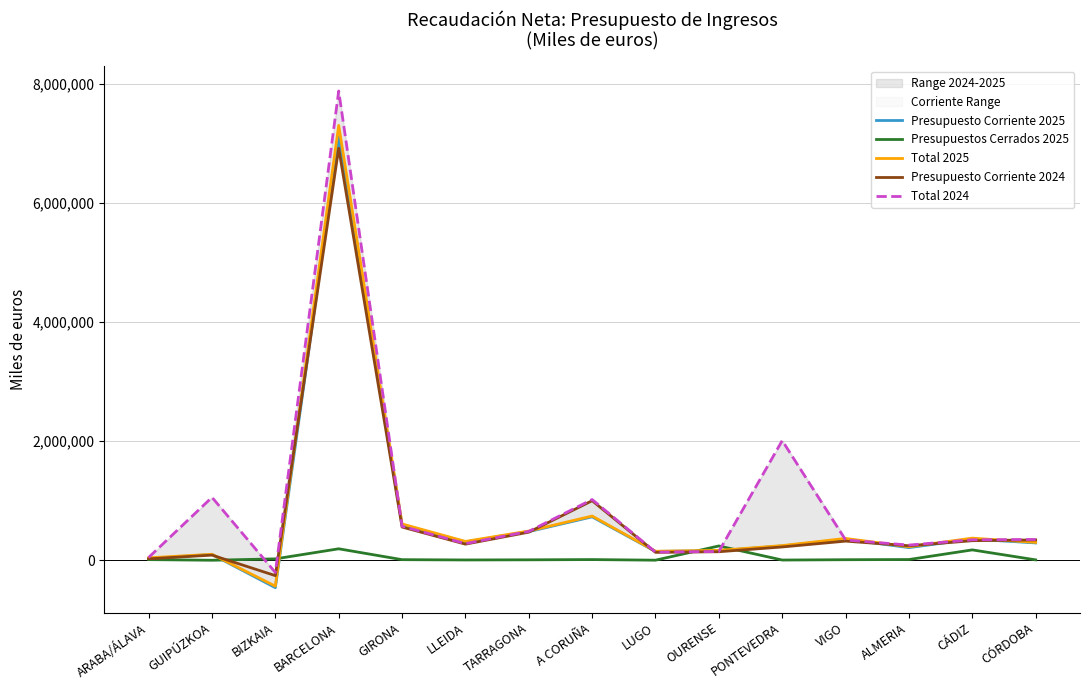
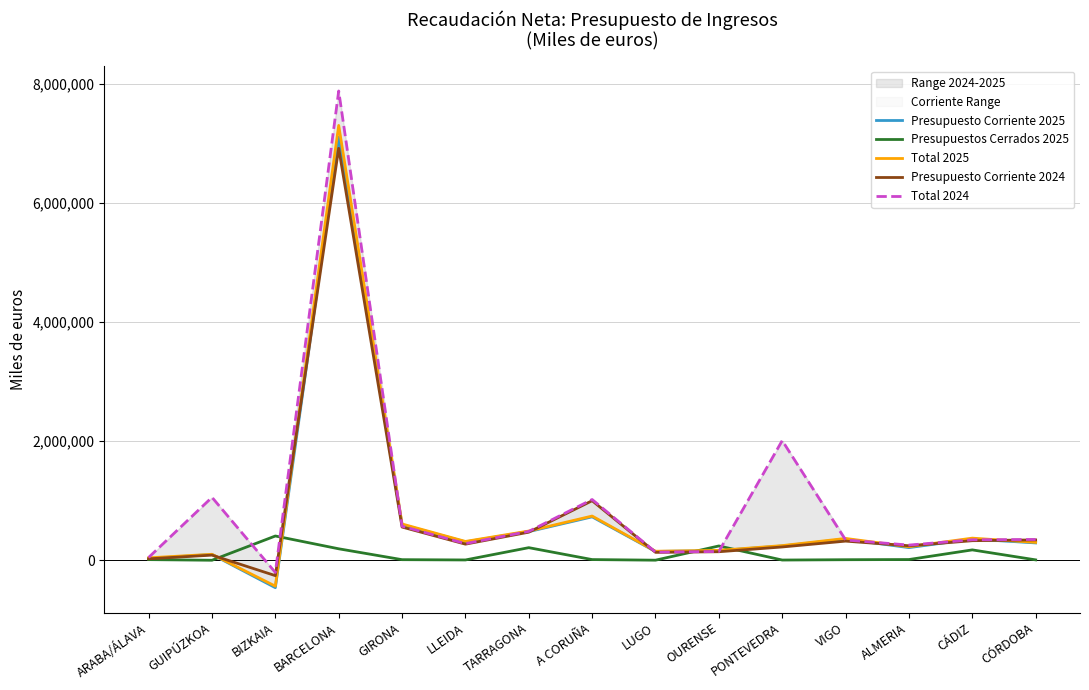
  {
    "Presupuestos Cerrados 2025": {
      "GUIPÚZKOA": "0",
-     "BIZKAIA": "0",
+     "BIZKAIA": "400,000",
      "BARCELONA": "200,000",
      "GIRONA": "0",
      "LLEIDA": "0",
-     "TARRAGONA": "0",
+     "TARRAGONA": "200,000",
      "A CORUÑA": "0",
      "LUGO": "0",
      "OURENSE": "200,000",
      "PONTEVEDRA": "0",
      "VIGO": "0",
      "ALMERIA": "0",
      "CÁDIZ": "200,000",
      "CÓRDOBA": "0"
    },
    "Total 2025": {
      "BARCELONA": "7,300,000"
    },
    "Presupuesto Corriente 2024": {
      "BARCELONA": "6,900,000"
    }
  }
